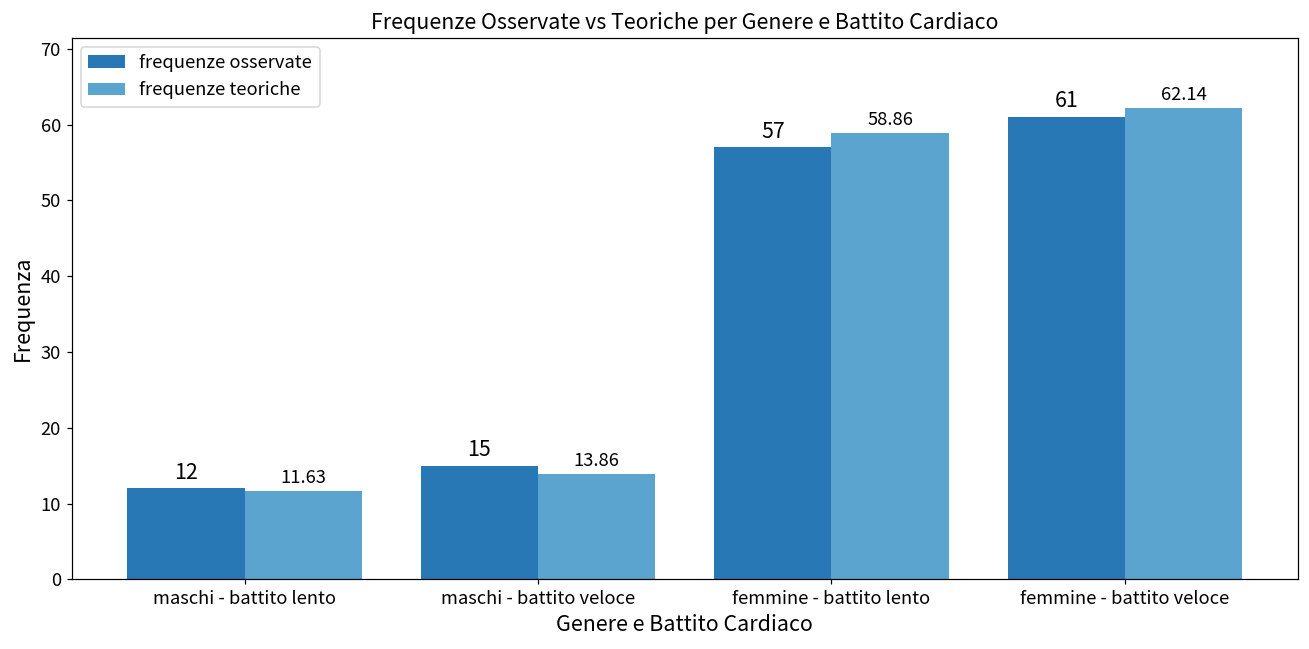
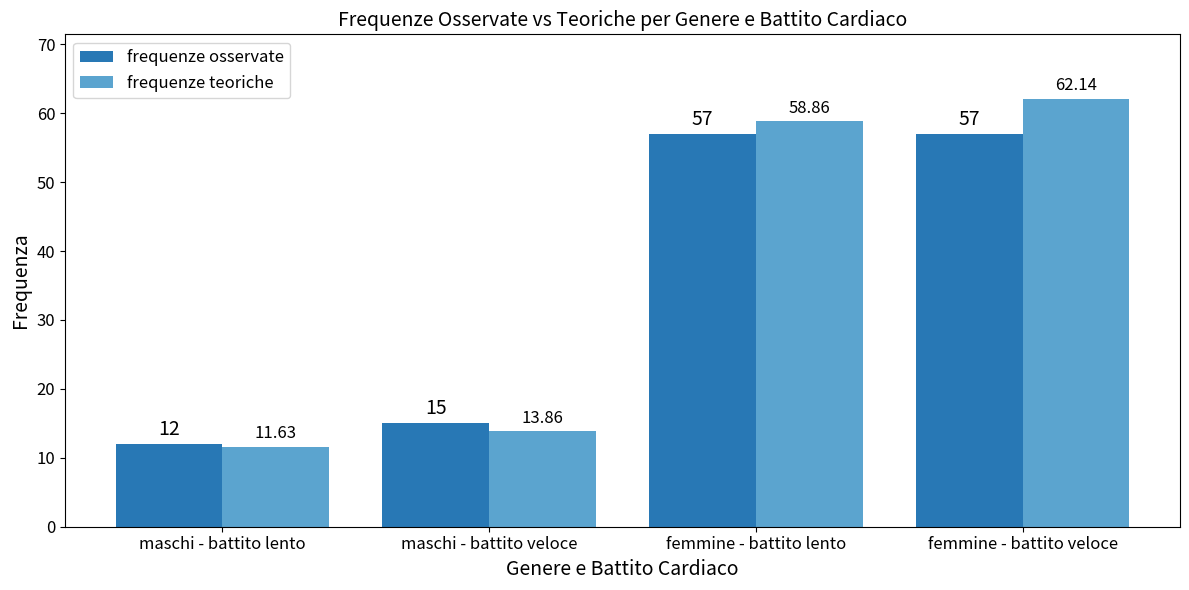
  {
    "frequenze osservate": {
      "maschi - battito lento": 12,
      "maschi - battito veloce": 15,
      "femmine - battito lento": 57,
-     "femmine - battito veloce": 61
+     "femmine - battito veloce": 57
    },
    "frequenze teoriche": {
      "maschi - battito lento": 11.63,
      "maschi - battito veloce": 13.86,
      "femmine - battito lento": 58.86,
      "femmine - battito veloce": 62.14
    }
  }
